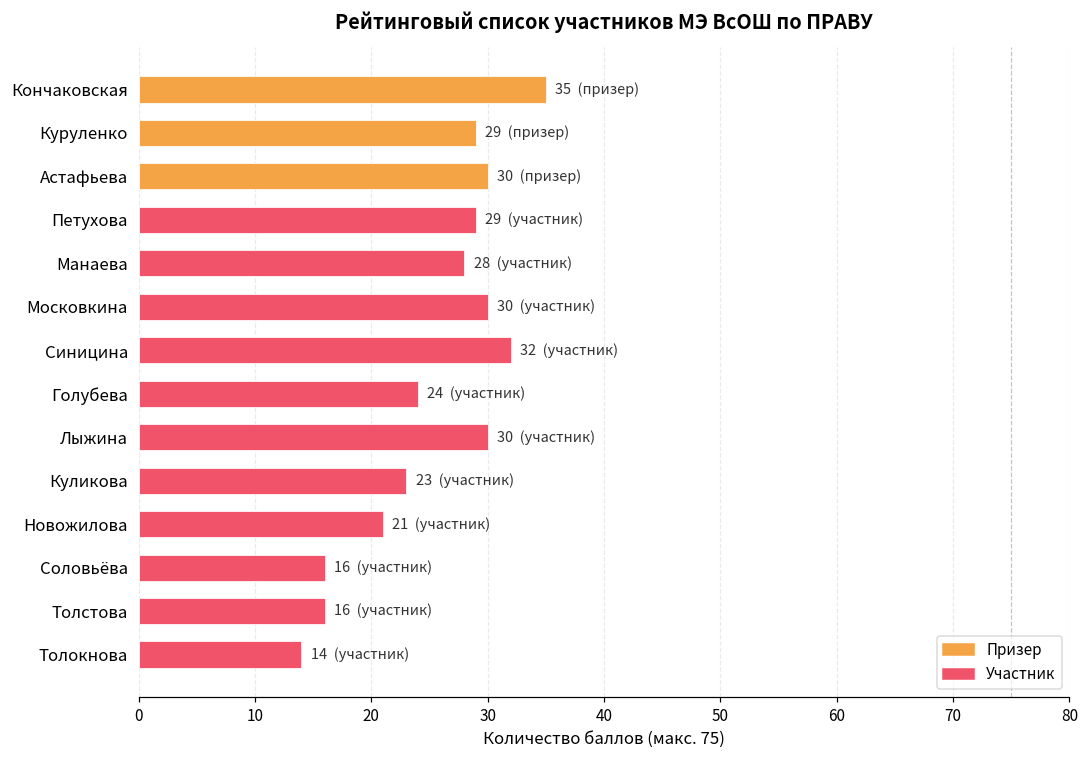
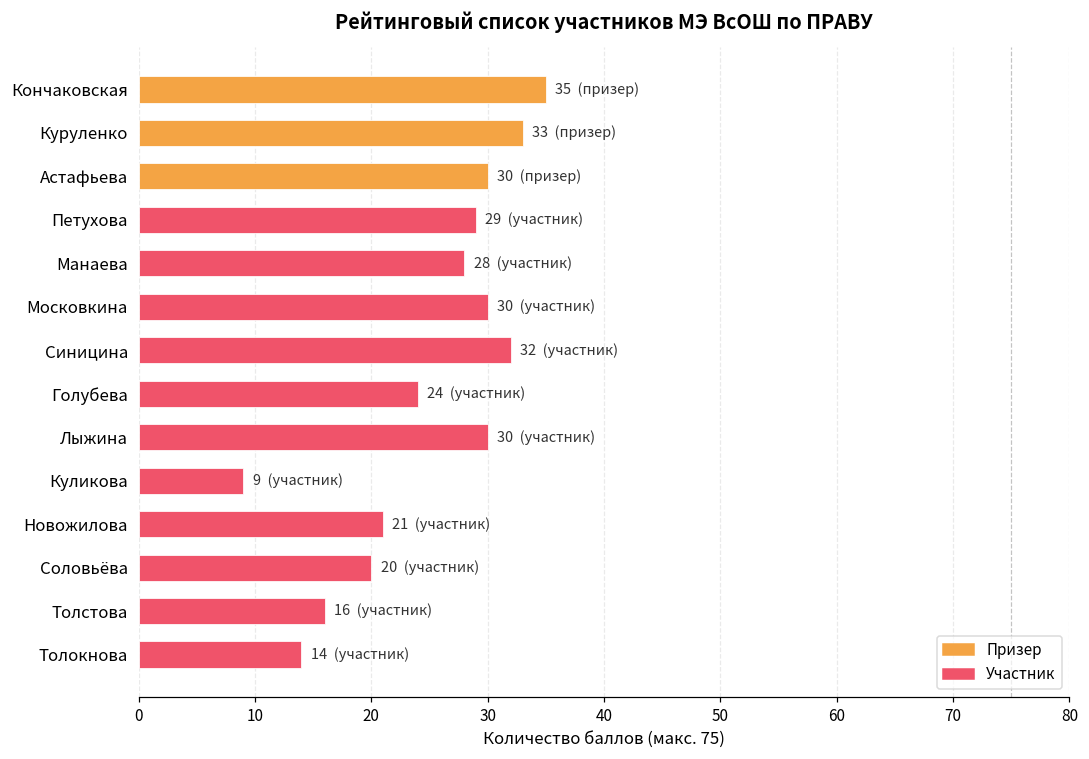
  {
    "Кончаковская": 35,
-   "Куруленко": 29,
+   "Куруленко": 33,
    "Астафьева": 30,
    "Петухова": 29,
    "Манаева": 28,
    "Московкина": 30,
    "Синицина": 32,
    "Голубева": 24,
    "Лыжина": 30,
-   "Куликова": 23,
+   "Куликова": 9,
    "Новожилова": 21,
-   "Соловьёва": 16,
+   "Соловьёва": 20,
    "Толстова": 16,
    "Толокнова": 14
  }
